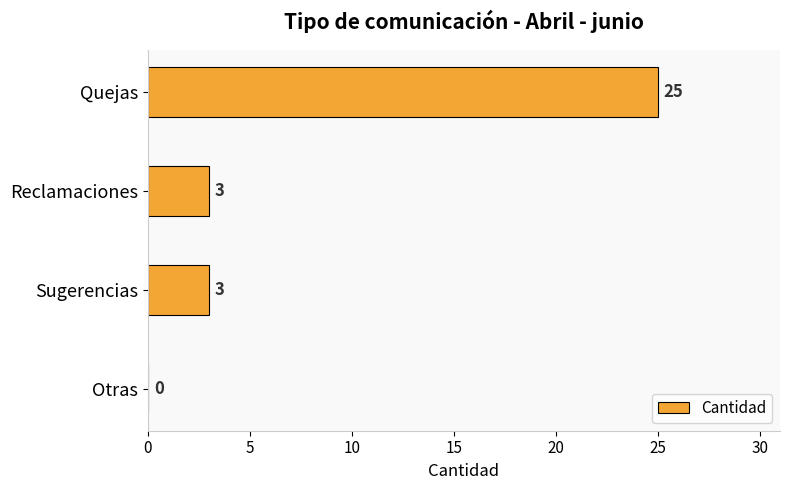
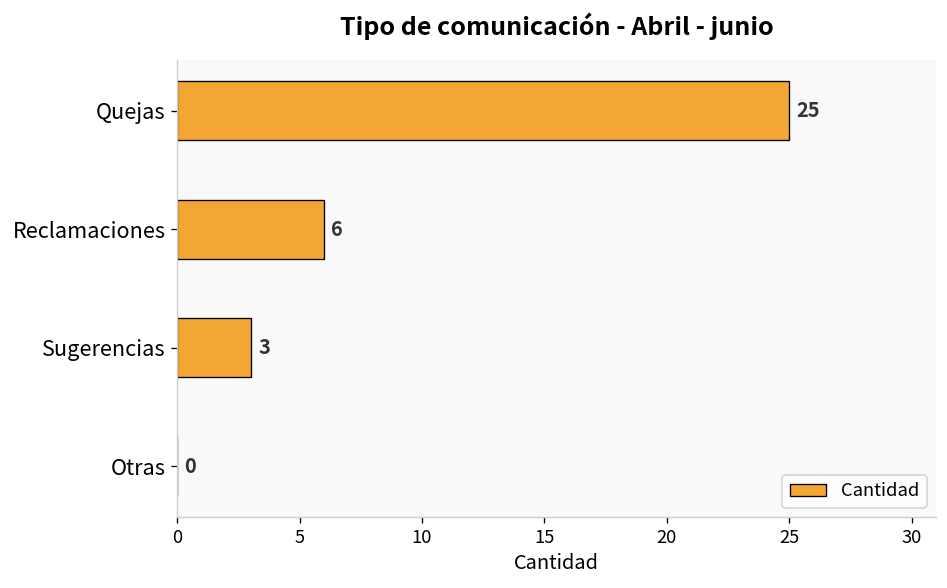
  {
    "Quejas": 25,
-   "Reclamaciones": 3,
+   "Reclamaciones": 6,
    "Sugerencias": 3,
    "Otras": 0
  }
